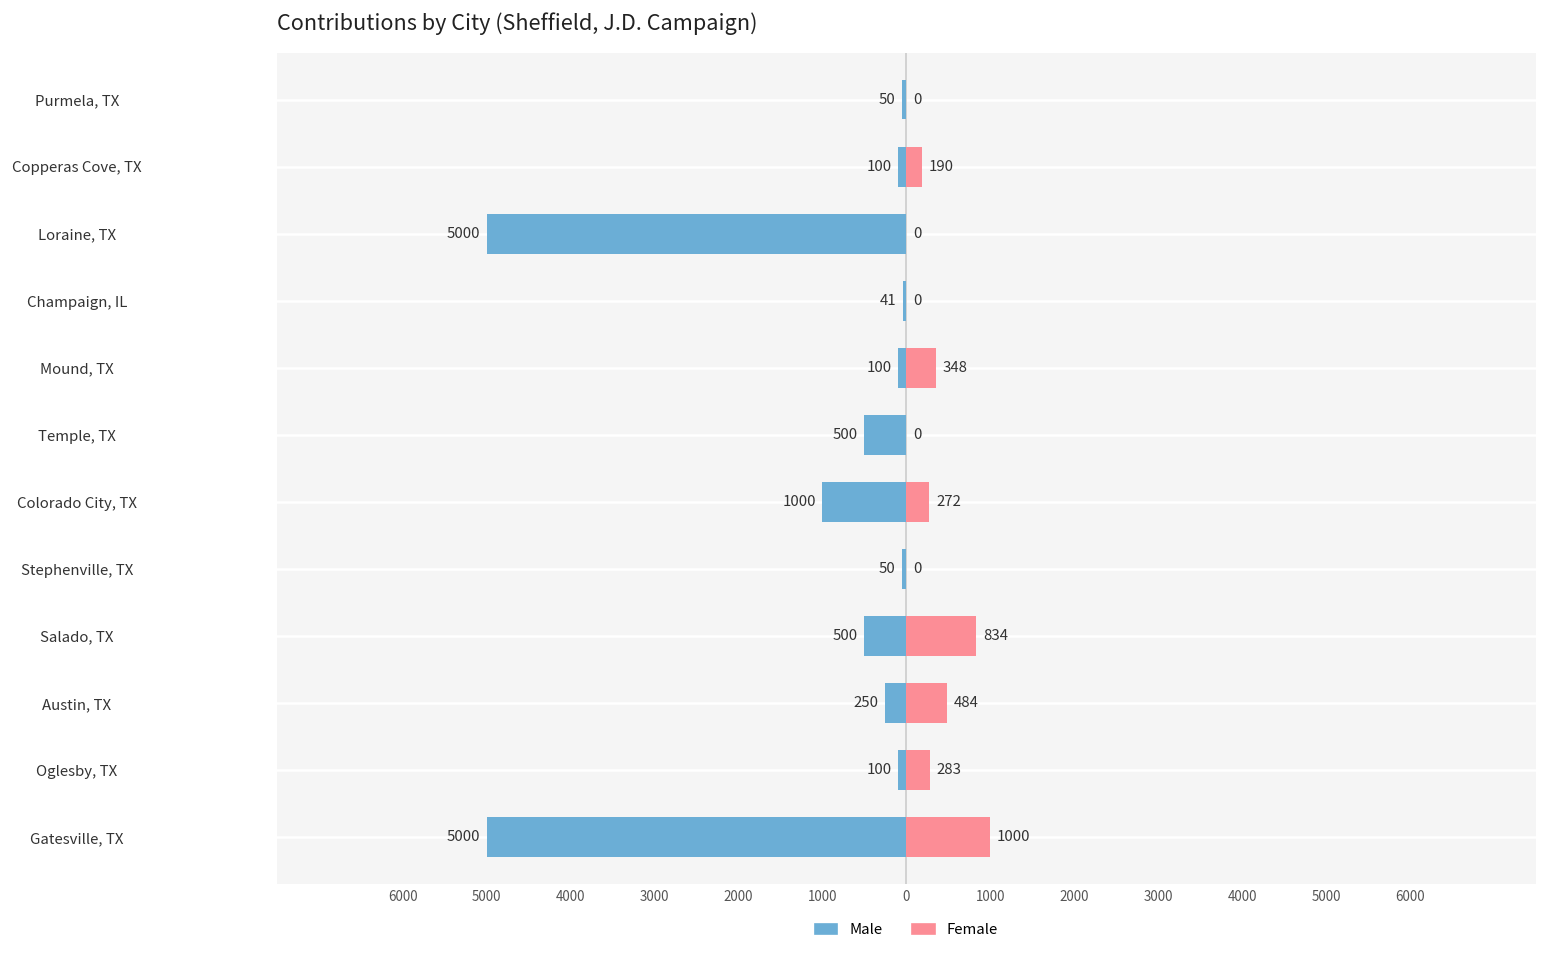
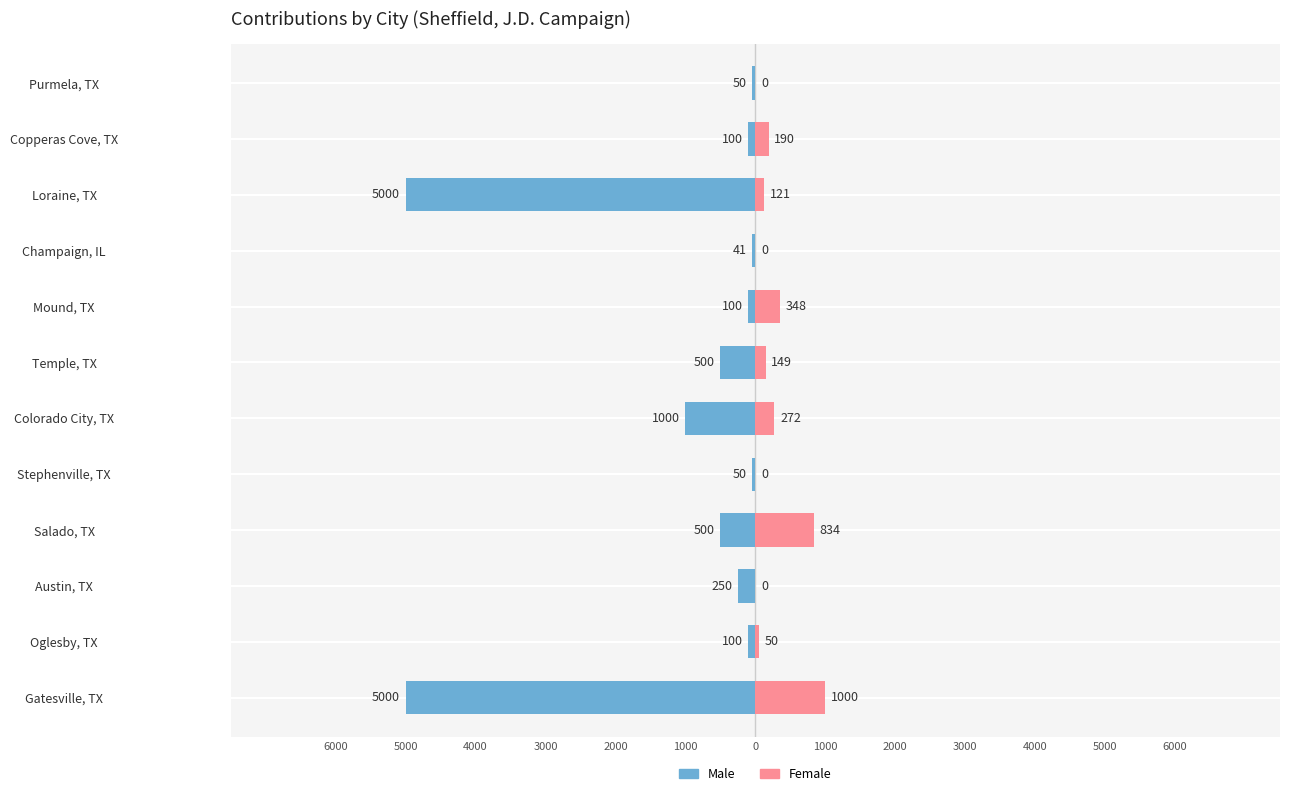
  {
    "Female": {
      "Purmela, TX": 0,
      "Copperas Cove, TX": 190,
-     "Loraine, TX": 0,
+     "Loraine, TX": 121,
      "Champaign, IL": 0,
      "Mound, TX": 348,
-     "Temple, TX": 0,
+     "Temple, TX": 149,
      "Colorado City, TX": 272,
      "Stephenville, TX": 0,
      "Salado, TX": 834,
-     "Austin, TX": 484,
-     "Oglesby, TX": 283,
+     "Austin, TX": 0,
+     "Oglesby, TX": 50,
      "Gatesville, TX": 1000
    }
  }
